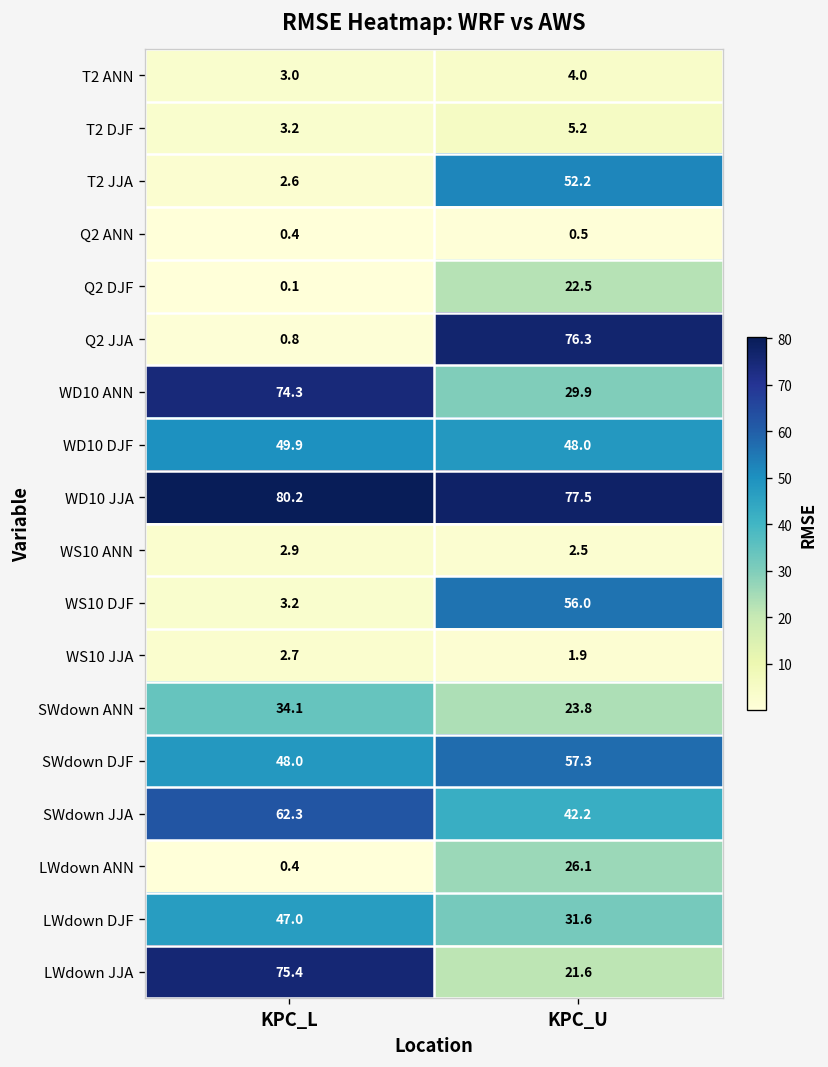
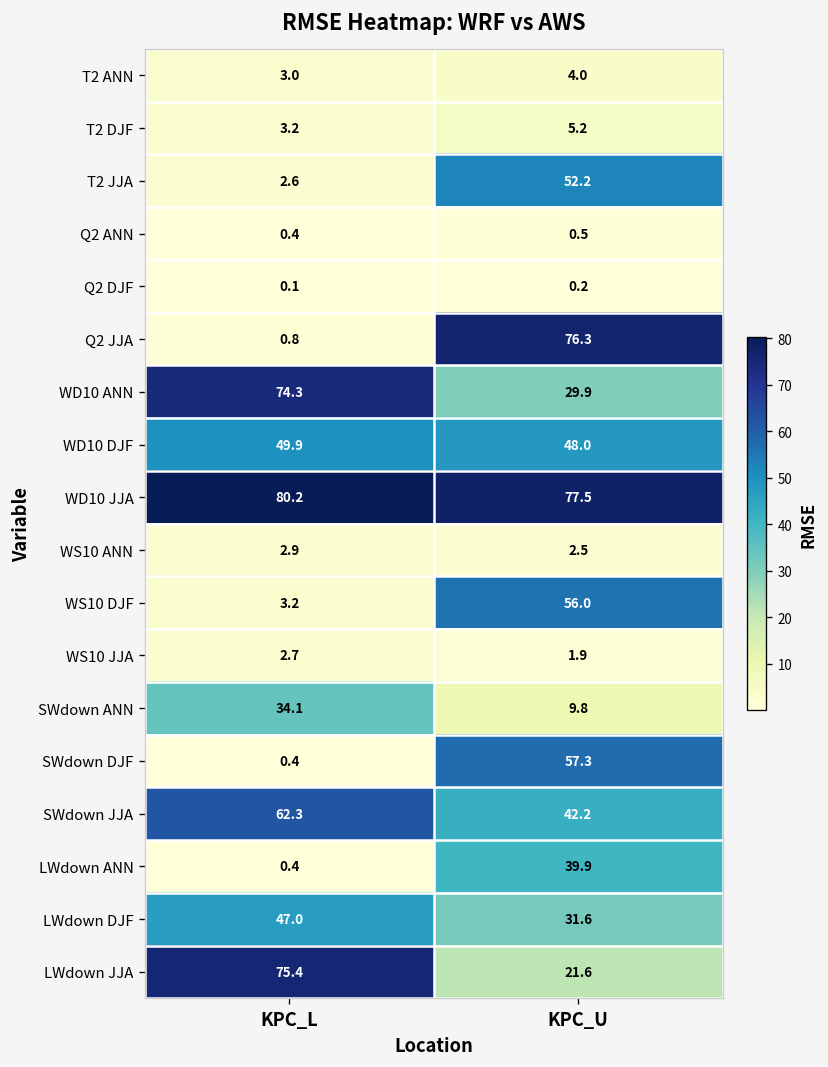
  {
    "T2 ANN": {
      "KPC_L": 3.0,
      "KPC_U": 4.0
    },
    "T2 DJF": {
      "KPC_L": 3.2,
      "KPC_U": 5.2
    },
    "T2 JJA": {
      "KPC_L": 2.6,
      "KPC_U": 52.2
    },
    "Q2 ANN": {
      "KPC_L": 0.4,
      "KPC_U": 0.5
    },
    "Q2 DJF": {
      "KPC_L": 0.1,
-     "KPC_U": 22.5
+     "KPC_U": 0.2
    },
    "Q2 JJA": {
      "KPC_L": 0.8,
      "KPC_U": 76.3
    },
    "WD10 ANN": {
      "KPC_L": 74.3,
      "KPC_U": 29.9
    },
    "WD10 DJF": {
      "KPC_L": 49.9,
      "KPC_U": 48.0
    },
    "WD10 JJA": {
      "KPC_L": 80.2,
      "KPC_U": 77.5
    },
    "WS10 ANN": {
      "KPC_L": 2.9,
      "KPC_U": 2.5
    },
    "WS10 DJF": {
      "KPC_L": 3.2,
      "KPC_U": 56.0
    },
    "WS10 JJA": {
      "KPC_L": 2.7,
      "KPC_U": 1.9
    },
    "SWdown ANN": {
      "KPC_L": 34.1,
-     "KPC_U": 23.8
+     "KPC_U": 9.8
    },
    "SWdown DJF": {
-     "KPC_L": 48.0,
+     "KPC_L": 0.4,
      "KPC_U": 57.3
    },
    "SWdown JJA": {
      "KPC_L": 62.3,
      "KPC_U": 42.2
    },
    "LWdown ANN": {
      "KPC_L": 0.4,
-     "KPC_U": 26.1
+     "KPC_U": 39.9
    },
    "LWdown DJF": {
      "KPC_L": 47.0,
      "KPC_U": 31.6
    },
    "LWdown JJA": {
      "KPC_L": 75.4,
      "KPC_U": 21.6
    }
  }
